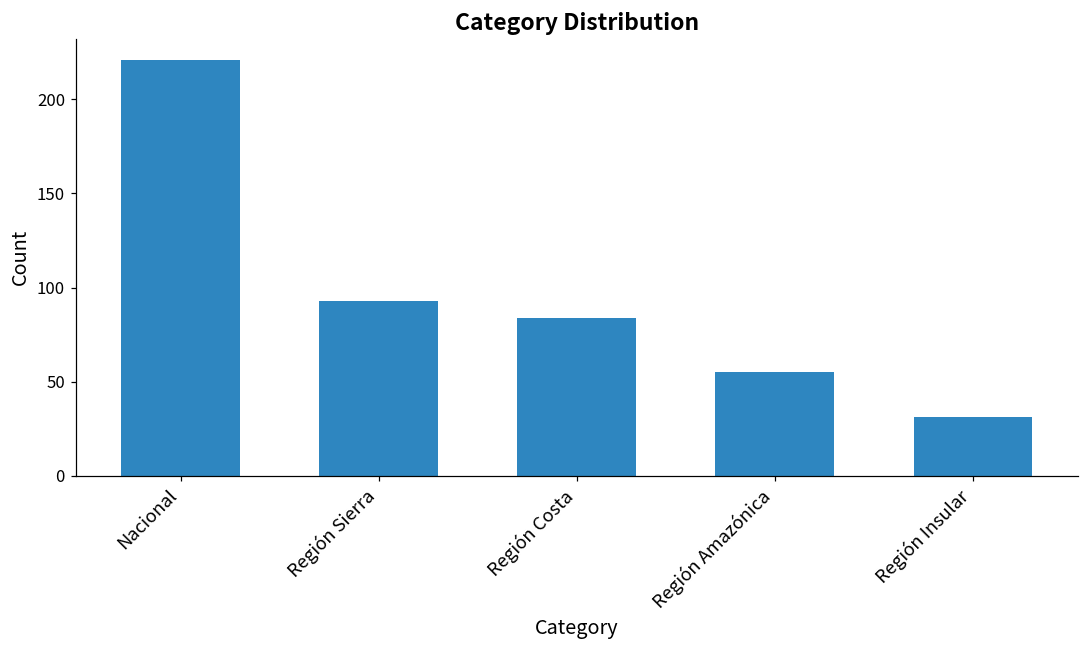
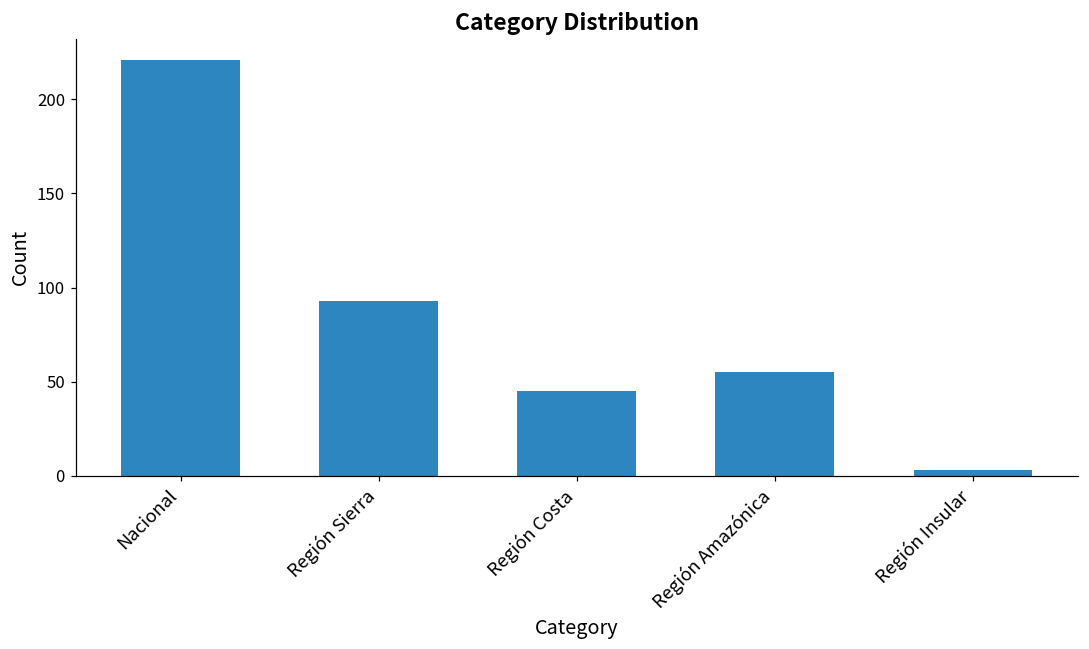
  {
    "Nacional": 221,
    "Región Sierra": 93,
-   "Región Costa": 84,
+   "Región Costa": 45,
    "Región Amazónica": 55,
-   "Región Insular": 31
+   "Región Insular": 3
  }
